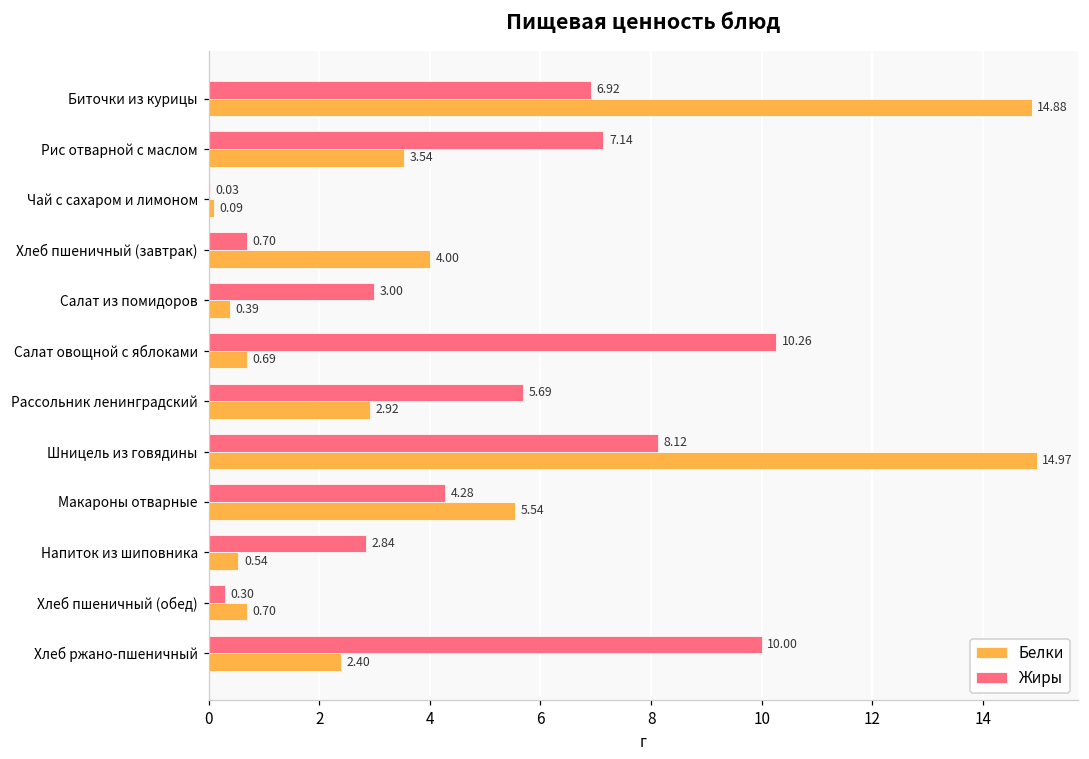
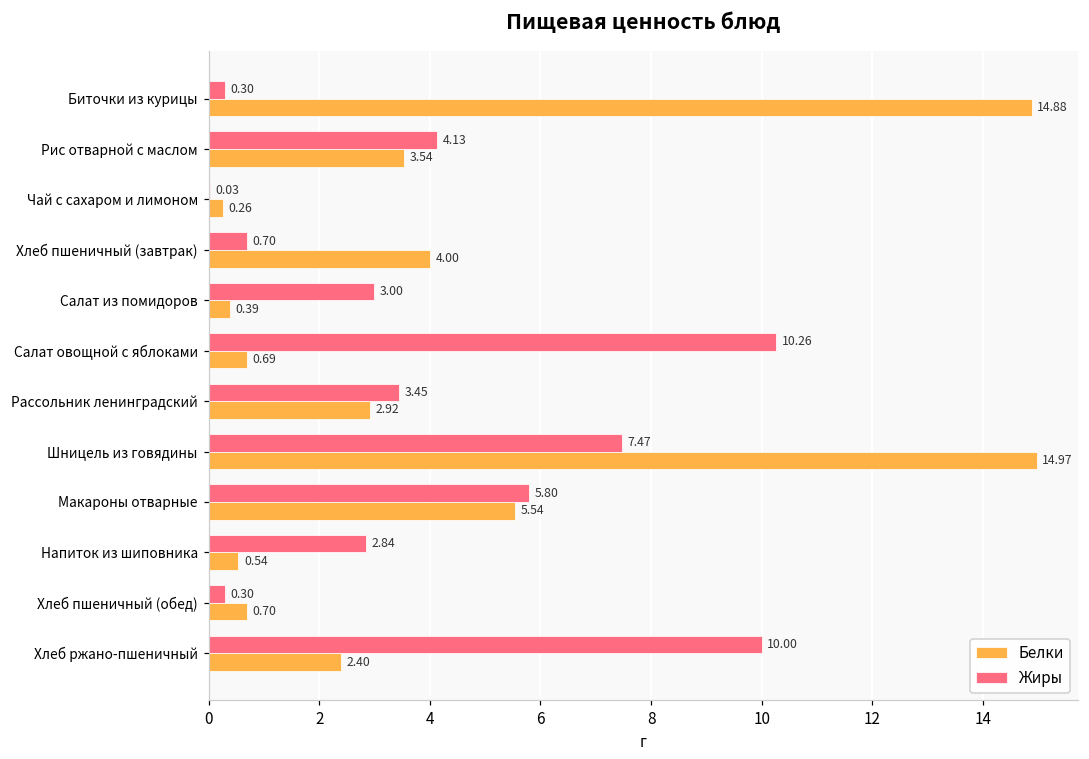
  {
    "Белки": {
      "Биточки из курицы": 14.88,
      "Рис отварной с маслом": 3.54,
-     "Чай с сахаром и лимоном": 0.09,
+     "Чай с сахаром и лимоном": 0.26,
      "Хлеб пшеничный (завтрак)": 4.00,
      "Салат из помидоров": 0.39,
      "Салат овощной с яблоками": 0.69,
      "Рассольник ленинградский": 2.92,
      "Шницель из говядины": 14.97,
      "Макароны отварные": 5.54,
      "Напиток из шиповника": 0.54,
      "Хлеб пшеничный (обед)": 0.70,
      "Хлеб ржано-пшеничный": 2.40
    },
    "Жиры": {
-     "Биточки из курицы": 6.92,
-     "Рис отварной с маслом": 7.14,
+     "Биточки из курицы": 0.30,
+     "Рис отварной с маслом": 4.13,
      "Чай с сахаром и лимоном": 0.03,
      "Хлеб пшеничный (завтрак)": 0.70,
      "Салат из помидоров": 3.00,
      "Салат овощной с яблоками": 10.26,
-     "Рассольник ленинградский": 5.69,
-     "Шницель из говядины": 8.12,
-     "Макароны отварные": 4.28,
+     "Рассольник ленинградский": 3.45,
+     "Шницель из говядины": 7.47,
+     "Макароны отварные": 5.80,
      "Напиток из шиповника": 2.84,
      "Хлеб пшеничный (обед)": 0.30,
      "Хлеб ржано-пшеничный": 10.00
    }
  }
